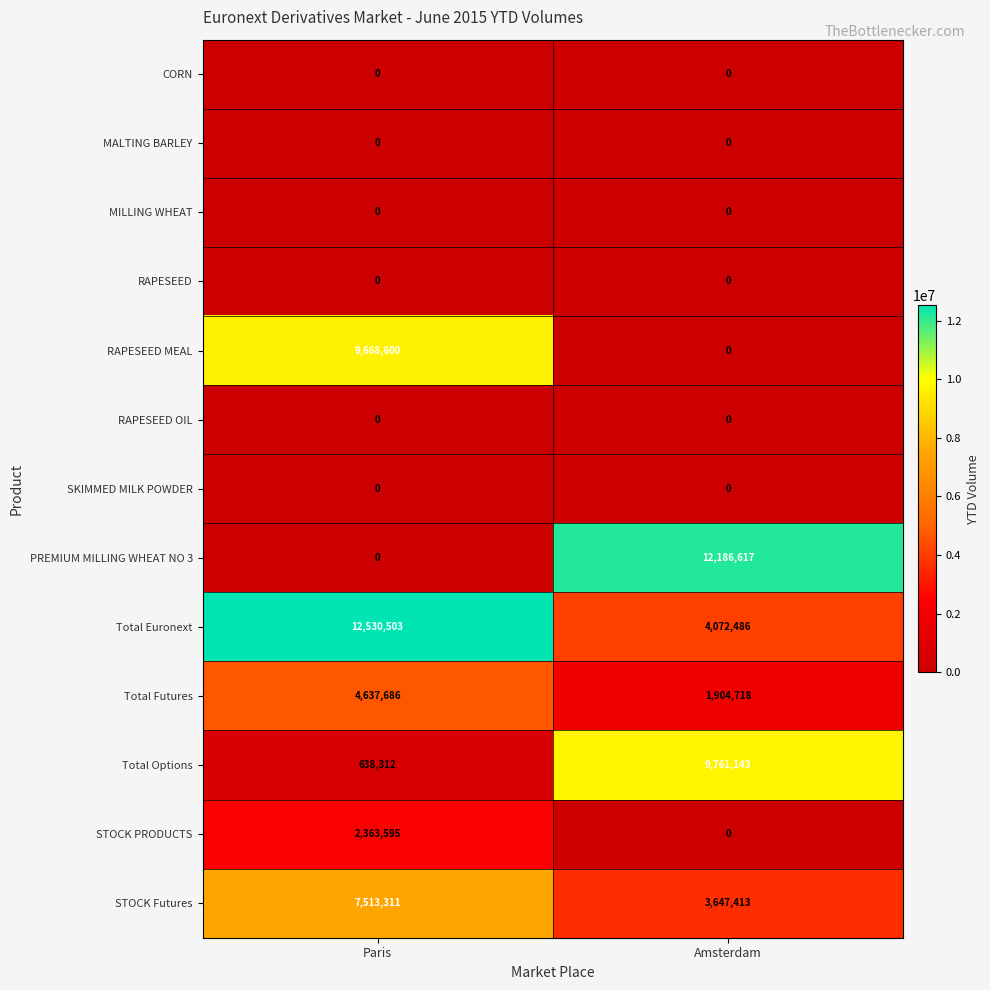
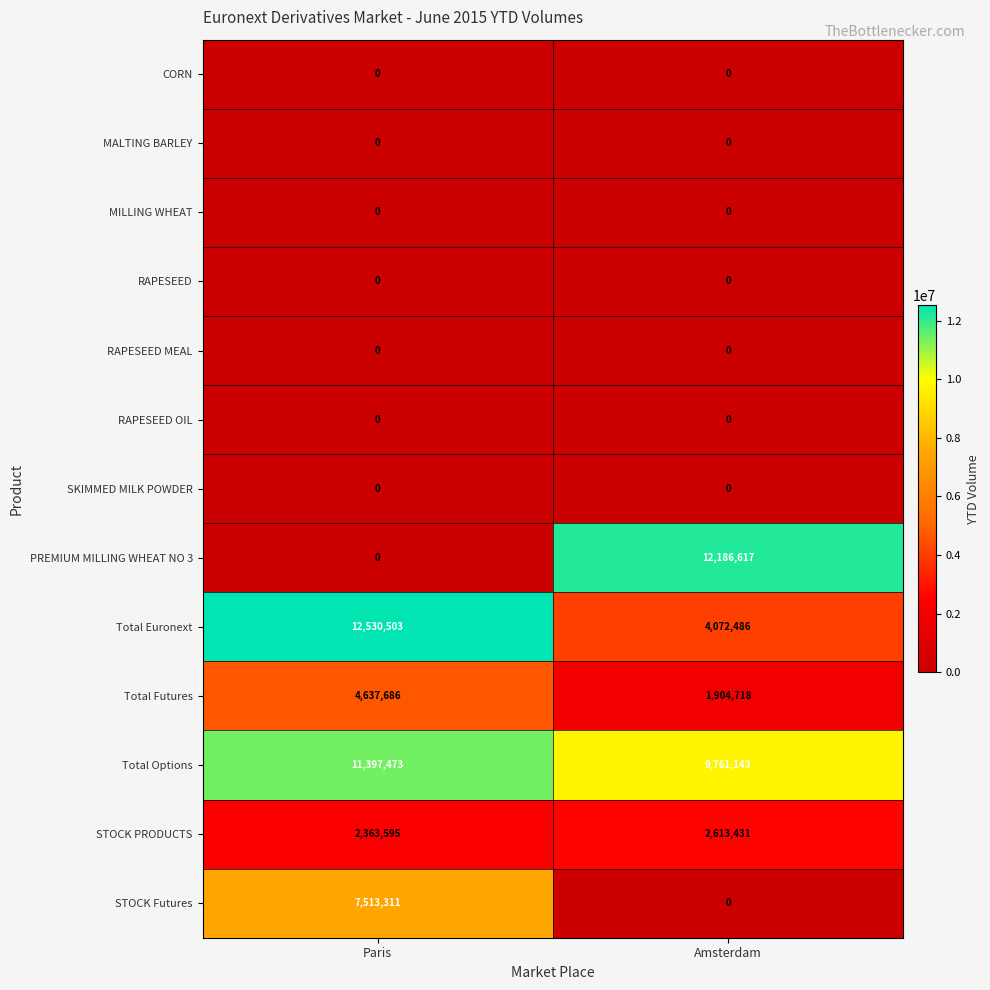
  {
    "CORN": {
      "Paris": "0",
      "Amsterdam": "0"
    },
    "MALTING BARLEY": {
      "Paris": "0",
      "Amsterdam": "0"
    },
    "MILLING WHEAT": {
      "Paris": "0",
      "Amsterdam": "0"
    },
    "RAPESEED": {
      "Paris": "0",
      "Amsterdam": "0"
    },
    "RAPESEED MEAL": {
-     "Paris": "9,668,600",
+     "Paris": "0",
      "Amsterdam": "0"
    },
    "RAPESEED OIL": {
      "Paris": "0",
      "Amsterdam": "0"
    },
    "SKIMMED MILK POWDER": {
      "Paris": "0",
      "Amsterdam": "0"
    },
    "PREMIUM MILLING WHEAT NO 3": {
      "Paris": "0",
      "Amsterdam": "12,186,617"
    },
    "Total Euronext": {
      "Paris": "12,530,503",
      "Amsterdam": "4,072,486"
    },
    "Total Futures": {
      "Paris": "4,637,686",
      "Amsterdam": "1,904,718"
    },
    "Total Options": {
-     "Paris": "638,312",
+     "Paris": "11,397,473",
      "Amsterdam": "9,761,143"
    },
    "STOCK PRODUCTS": {
      "Paris": "2,363,595",
-     "Amsterdam": "0"
+     "Amsterdam": "2,613,431"
    },
    "STOCK Futures": {
      "Paris": "7,513,311",
-     "Amsterdam": "3,647,413"
+     "Amsterdam": "0"
    }
  }
